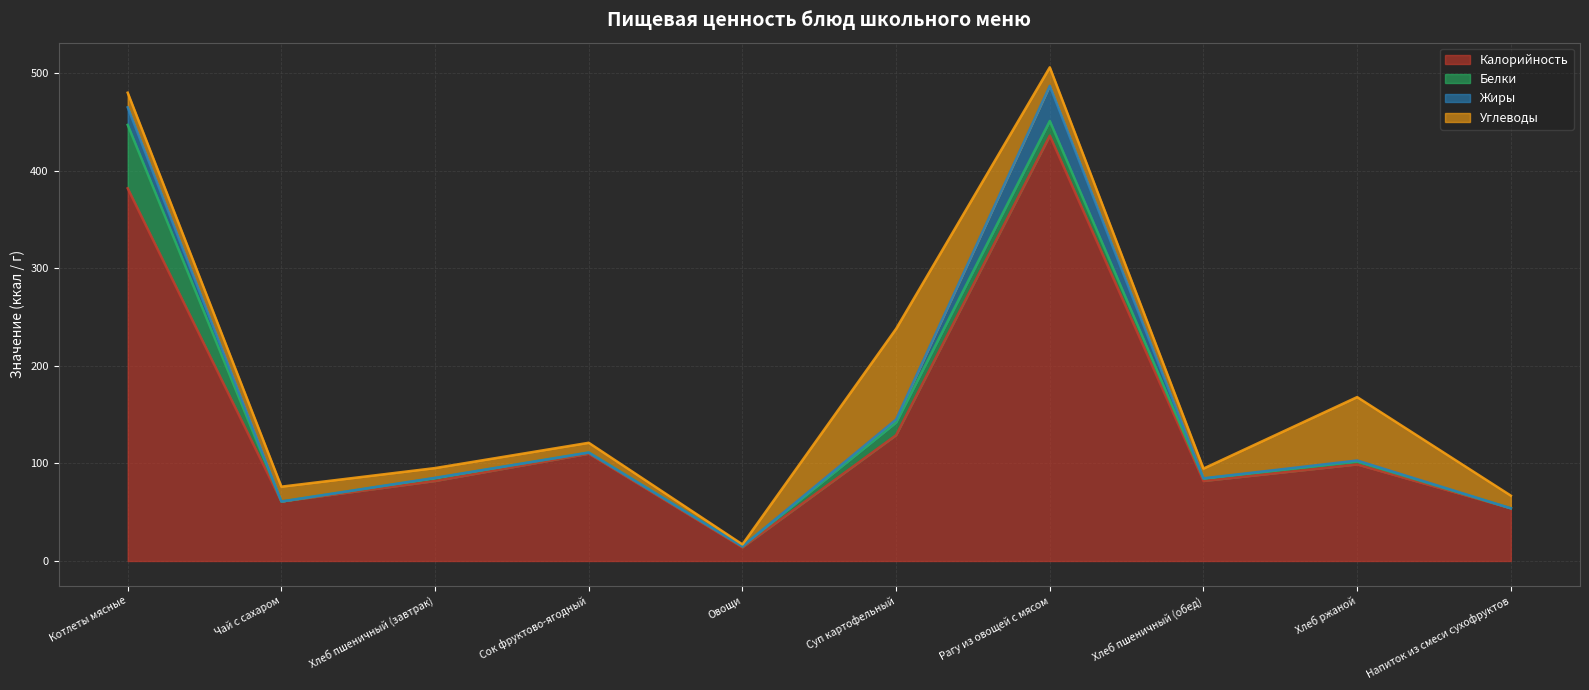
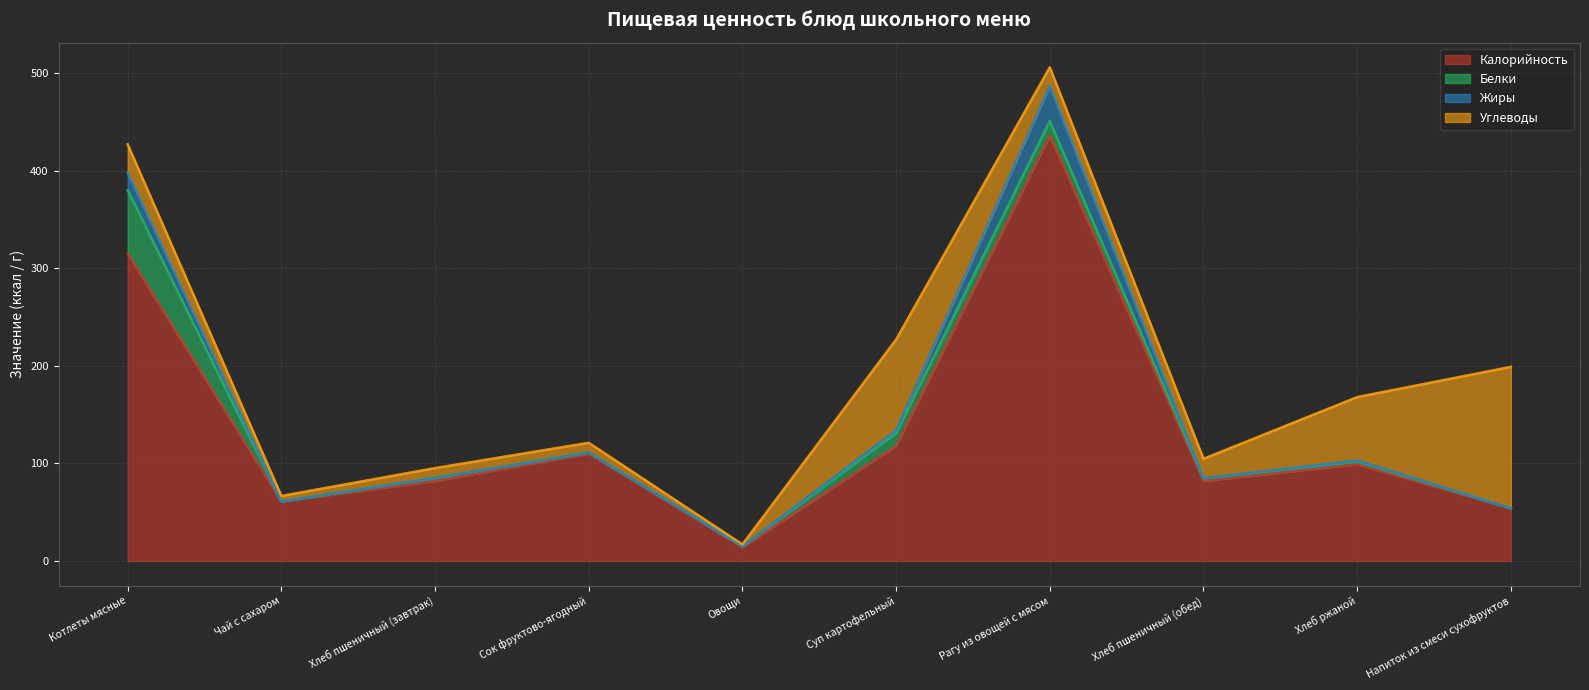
  {
    "Калорийность": {
-     "Котлеты мясные": 380,
+     "Котлеты мясные": 320,
      "Хлеб пшеничный (завтрак)": 80,
-     "Суп картофельный": 130,
+     "Суп картофельный": 120,
      "Рагу из овощей с мясом": 440,
      "Хлеб ржаной": 100
    },
    "Белки": {
      "Котлеты мясные": 70,
      "Суп картофельный": 10,
      "Рагу из овощей с мясом": 20
    },
    "Жиры": {
      "Котлеты мясные": 20,
      "Суп картофельный": 0,
      "Рагу из овощей с мясом": 40
    },
    "Углеводы": {
-     "Котлеты мясные": 20,
-     "Чай с сахаром": 20,
+     "Котлеты мясные": 30,
+     "Чай с сахаром": 10,
      "Хлеб пшеничный (завтрак)": 10,
      "Сок фруктово-ягодный": 10,
      "Суп картофельный": 90,
      "Рагу из овощей с мясом": 20,
-     "Хлеб пшеничный (обед)": 10,
+     "Хлеб пшеничный (обед)": 20,
      "Хлеб ржаной": 70,
-     "Напиток из смеси сухофруктов": 10
+     "Напиток из смеси сухофруктов": 150
    }
  }
